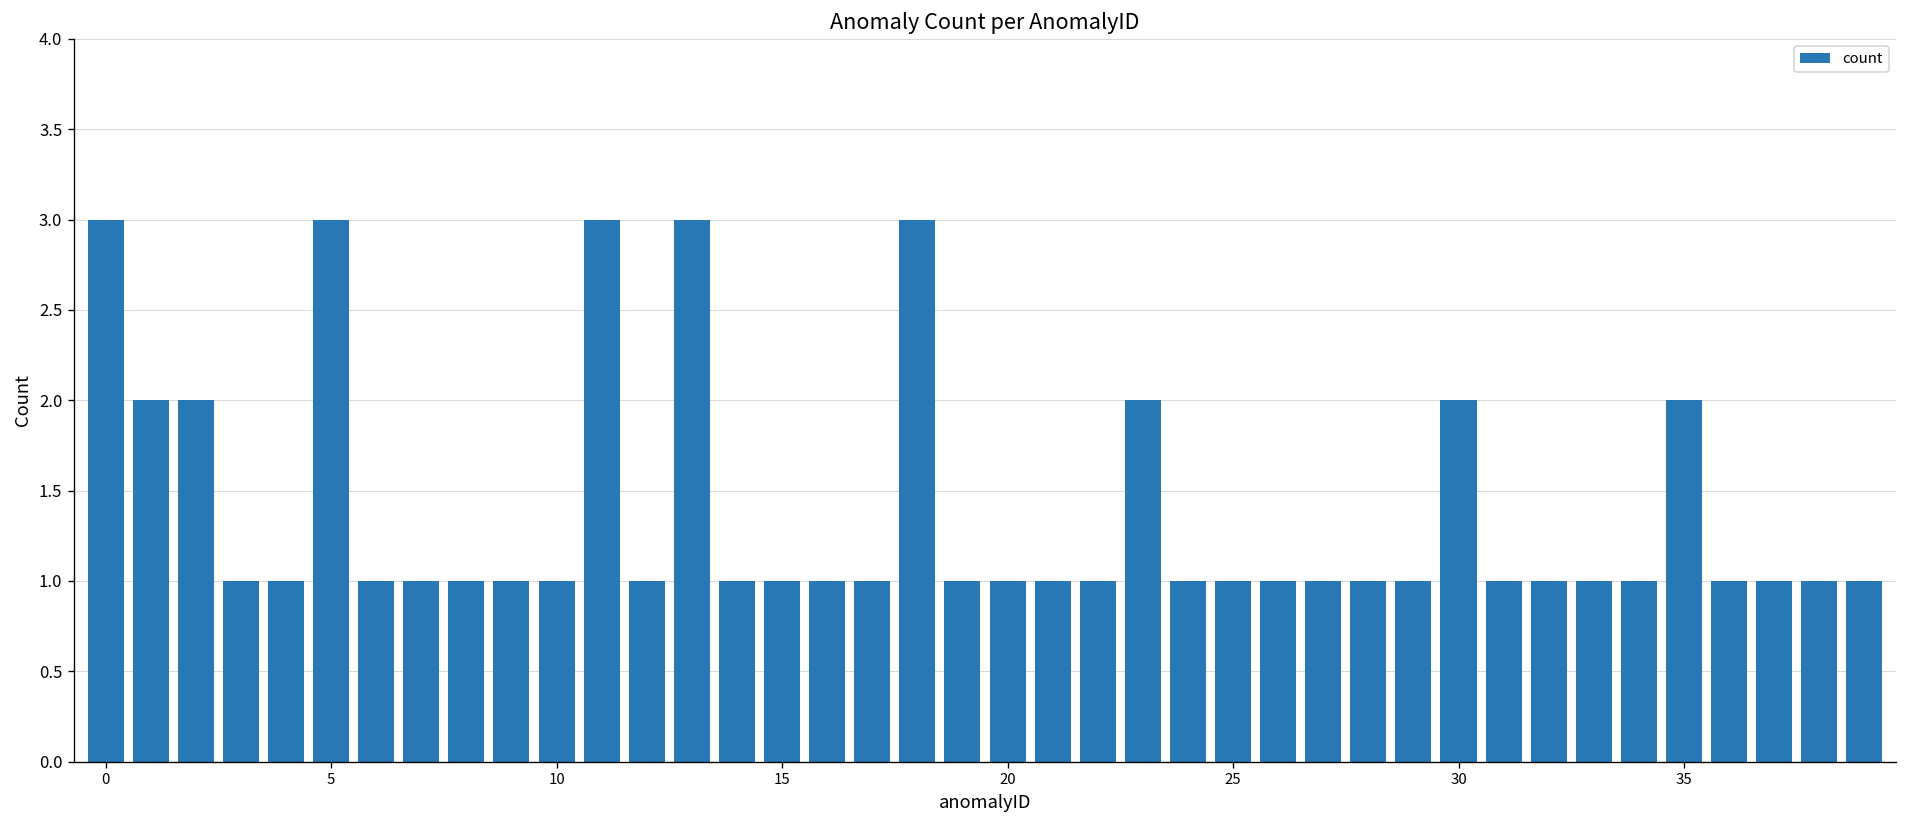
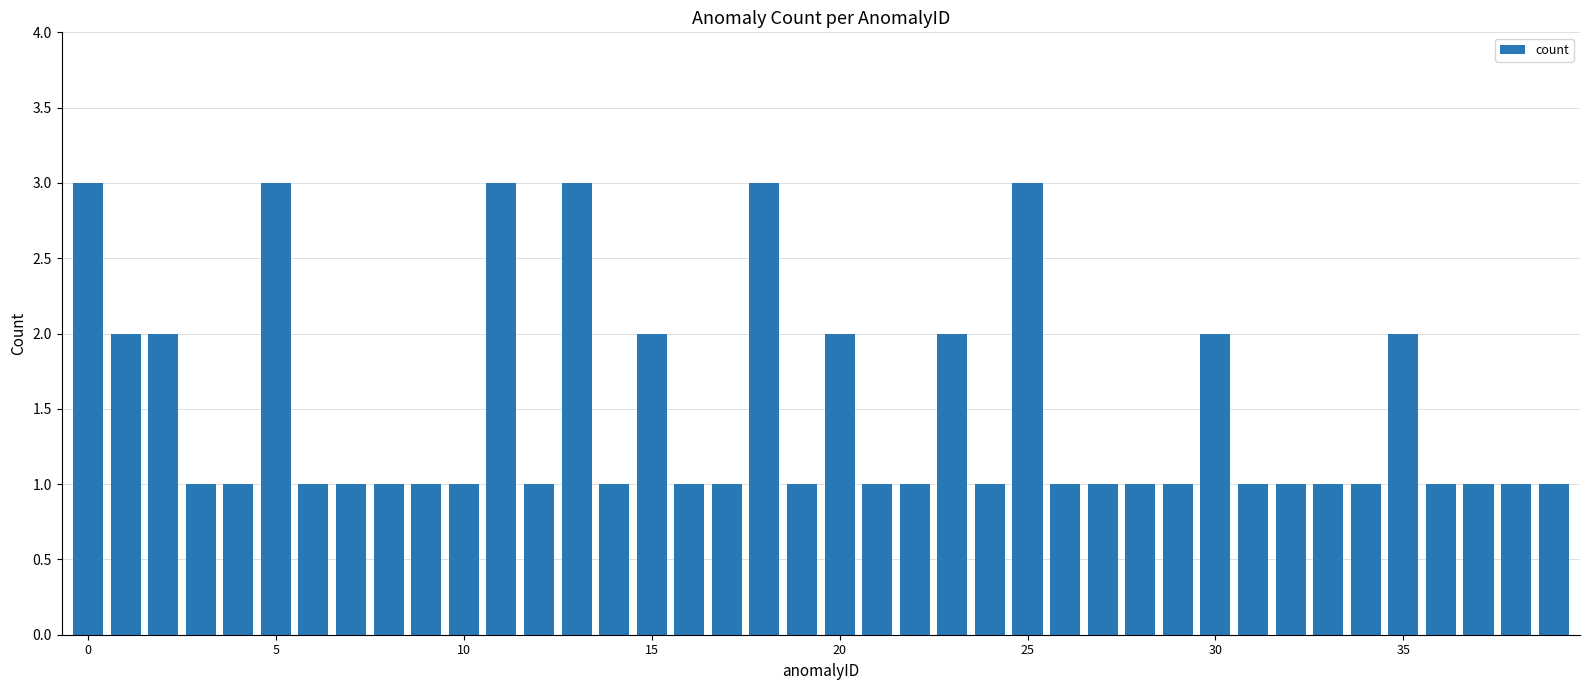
  {
    "0": 3,
    "5": 3,
    "10": 1,
-   "15": 1,
-   "20": 1,
-   "25": 1,
+   "15": 2,
+   "20": 2,
+   "25": 3,
    "30": 2,
    "35": 2
  }
